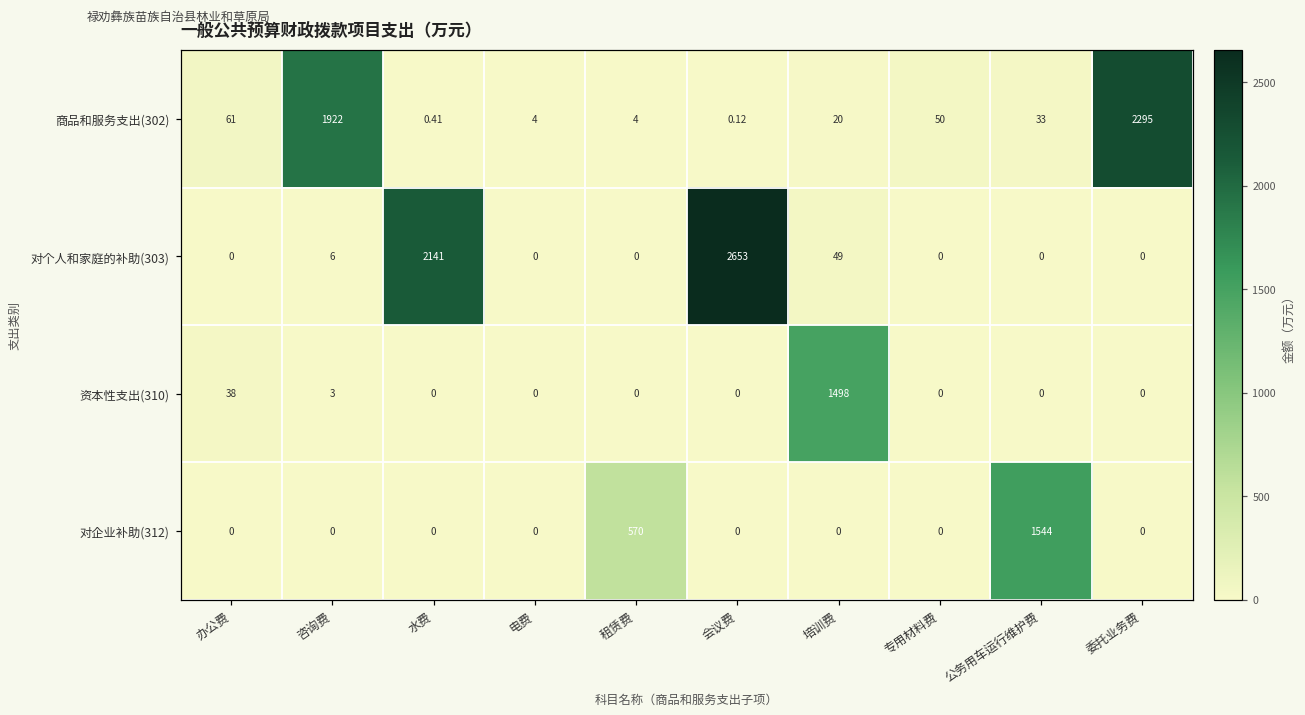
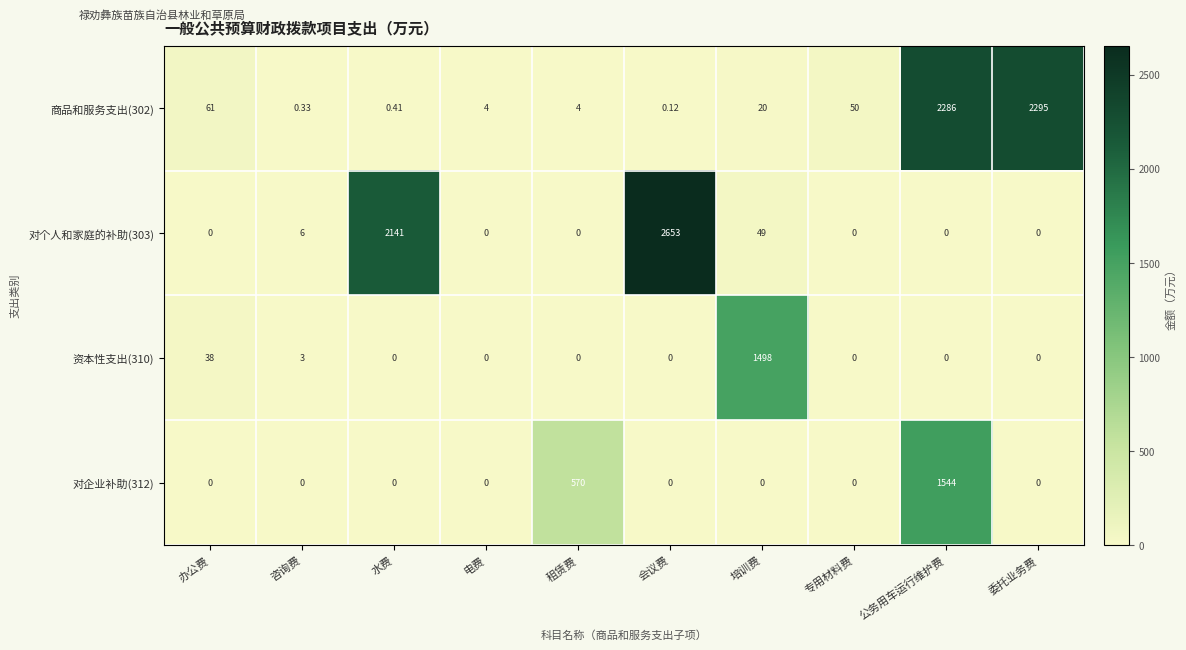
  {
    "商品和服务支出(302)": {
      "办公费": 61,
-     "咨询费": 1922,
+     "咨询费": 0.33,
      "水费": 0.41,
      "电费": 4,
      "租赁费": 4,
      "会议费": 0.12,
      "培训费": 20,
      "专用材料费": 50,
-     "公务用车运行维护费": 33,
+     "公务用车运行维护费": 2286,
      "委托业务费": 2295
    },
    "对个人和家庭的补助(303)": {
      "办公费": 0,
      "咨询费": 6,
      "水费": 2141,
      "电费": 0,
      "租赁费": 0,
      "会议费": 2653,
      "培训费": 49,
      "专用材料费": 0,
      "公务用车运行维护费": 0,
      "委托业务费": 0
    },
    "资本性支出(310)": {
      "办公费": 38,
      "咨询费": 3,
      "水费": 0,
      "电费": 0,
      "租赁费": 0,
      "会议费": 0,
      "培训费": 1498,
      "专用材料费": 0,
      "公务用车运行维护费": 0,
      "委托业务费": 0
    },
    "对企业补助(312)": {
      "办公费": 0,
      "咨询费": 0,
      "水费": 0,
      "电费": 0,
      "租赁费": 570,
      "会议费": 0,
      "培训费": 0,
      "专用材料费": 0,
      "公务用车运行维护费": 1544,
      "委托业务费": 0
    }
  }
